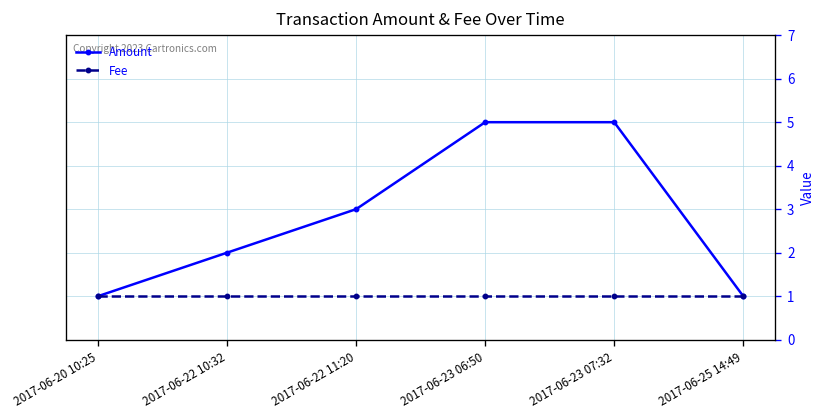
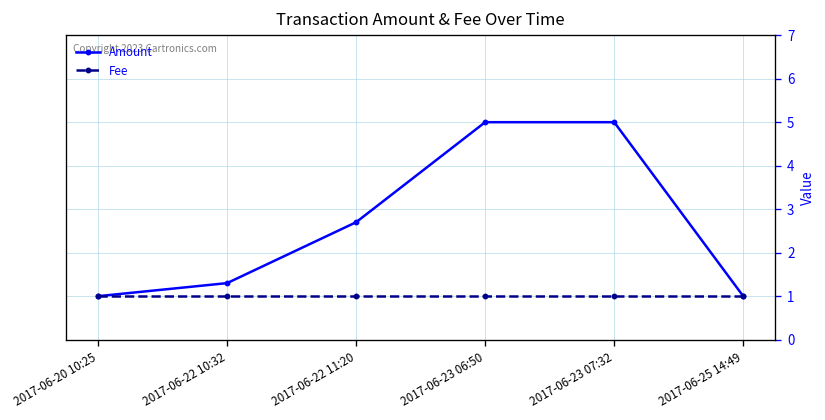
  {
    "Amount": {
-     "2017-06-22 10:32": 2.0,
-     "2017-06-22 11:20": 3.0,
+     "2017-06-22 10:32": 1.3,
+     "2017-06-22 11:20": 2.7,
      "2017-06-23 06:50": 5.0,
      "2017-06-23 07:32": 5.0
    },
    "Fee": {
      "2017-06-22 10:32": 1.0,
      "2017-06-22 11:20": 1.0,
      "2017-06-23 06:50": 1.0,
      "2017-06-23 07:32": 1.0
    }
  }
